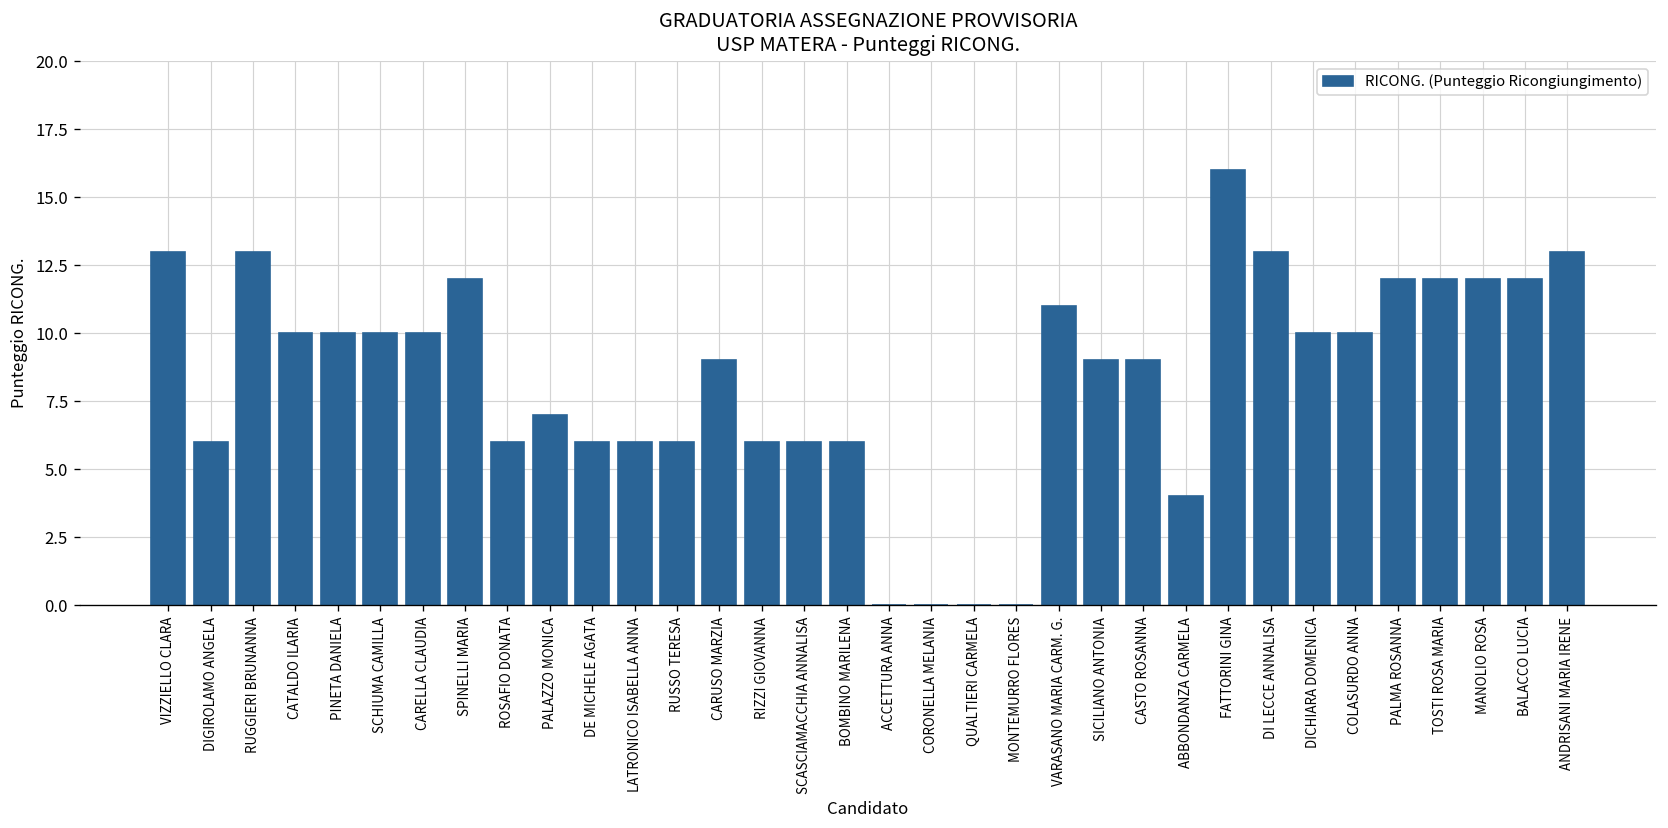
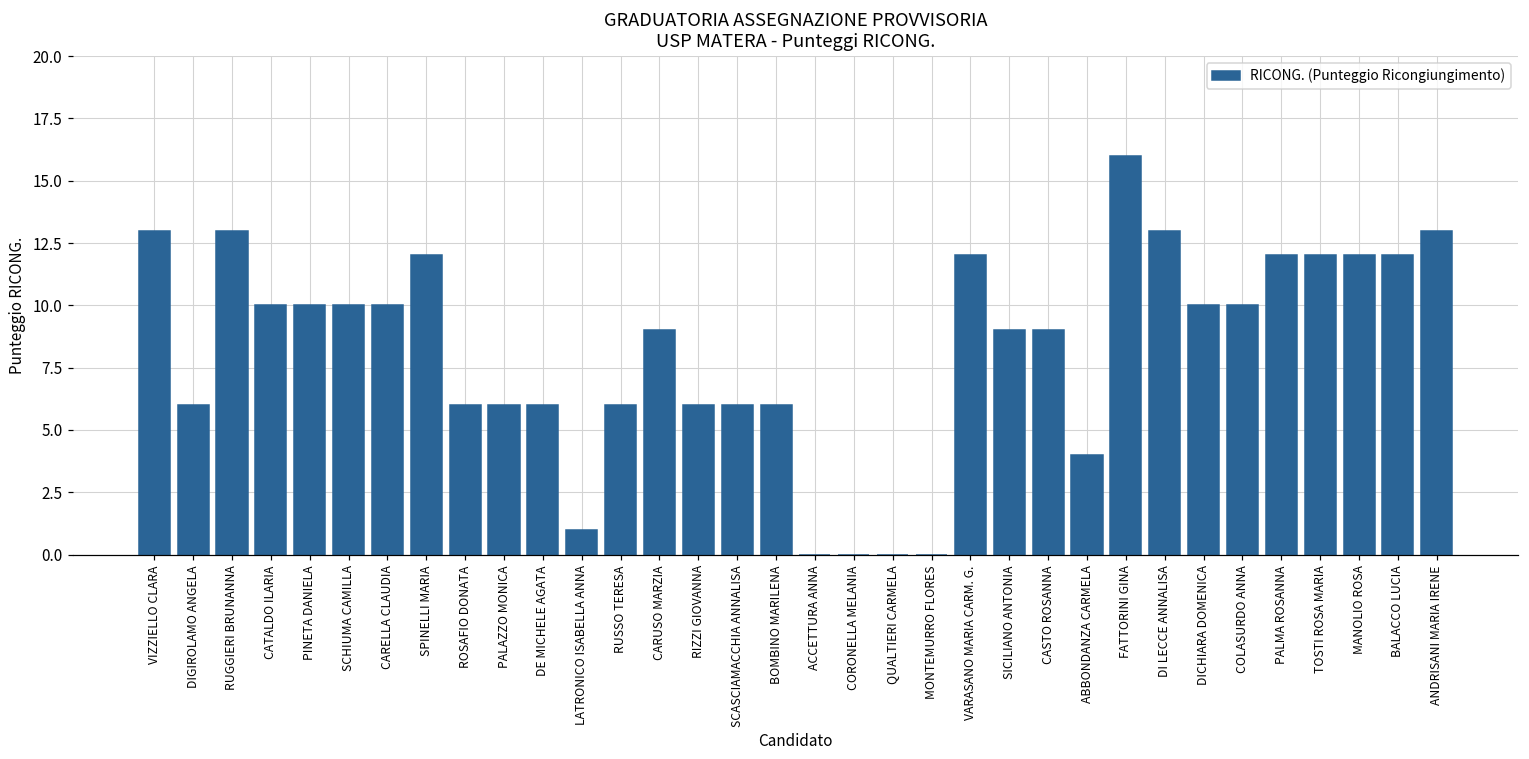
  {
    "VIZZIELLO CLARA": 13,
    "DIGIROLAMO ANGELA": 6,
    "RUGGIERI BRUNANNA": 13,
    "CATALDO ILARIA": 10,
    "PINETA DANIELA": 10,
    "SCHIUMA CAMILLA": 10,
    "CARELLA CLAUDIA": 10,
    "SPINELLI MARIA": 12,
    "ROSAFIO DONATA": 6,
-   "PALAZZO MONICA": 7,
+   "PALAZZO MONICA": 6,
    "DE MICHELE AGATA": 6,
-   "LATRONICO ISABELLA ANNA": 6,
+   "LATRONICO ISABELLA ANNA": 1,
    "RUSSO TERESA": 6,
    "CARUSO MARZIA": 9,
    "RIZZI GIOVANNA": 6,
    "SCASCIAMACCHIA ANNALISA": 6,
    "BOMBINO MARILENA": 6,
    "ACCETTURA ANNA": 0,
    "CORONELLA MELANIA": 0,
    "QUALTIERI CARMELA": 0,
    "MONTEMURRO FLORES": 0,
-   "VARASANO MARIA CARM. G.": 11,
+   "VARASANO MARIA CARM. G.": 12,
    "SICILIANO ANTONIA": 9,
    "CASTO ROSANNA": 9,
    "ABBONDANZA CARMELA": 4,
    "FATTORINI GINA": 16,
    "DI LECCE ANNALISA": 13,
    "DICHIARA DOMENICA": 10,
    "COLASURDO ANNA": 10,
    "PALMA ROSANNA": 12,
    "TOSTI ROSA MARIA": 12,
    "MANOLIO ROSA": 12,
    "BALACCO LUCIA": 12,
    "ANDRISANI MARIA IRENE": 13
  }
